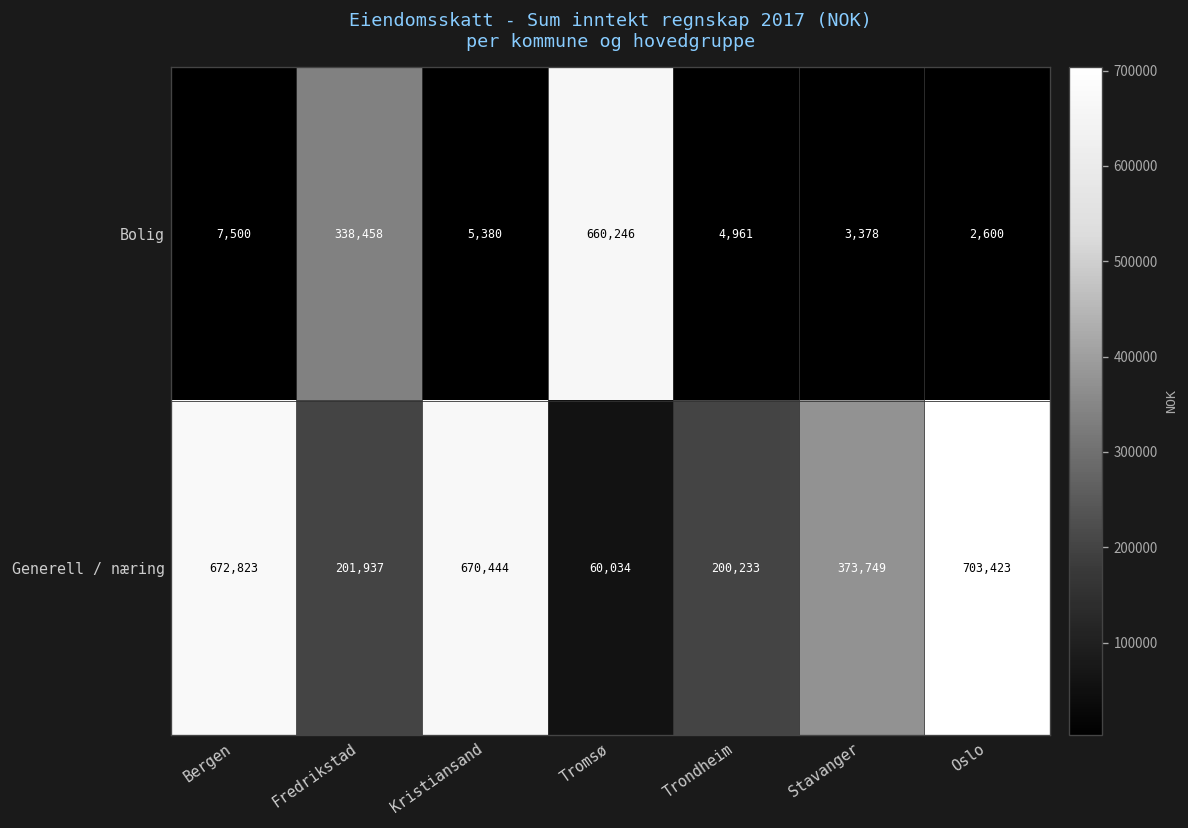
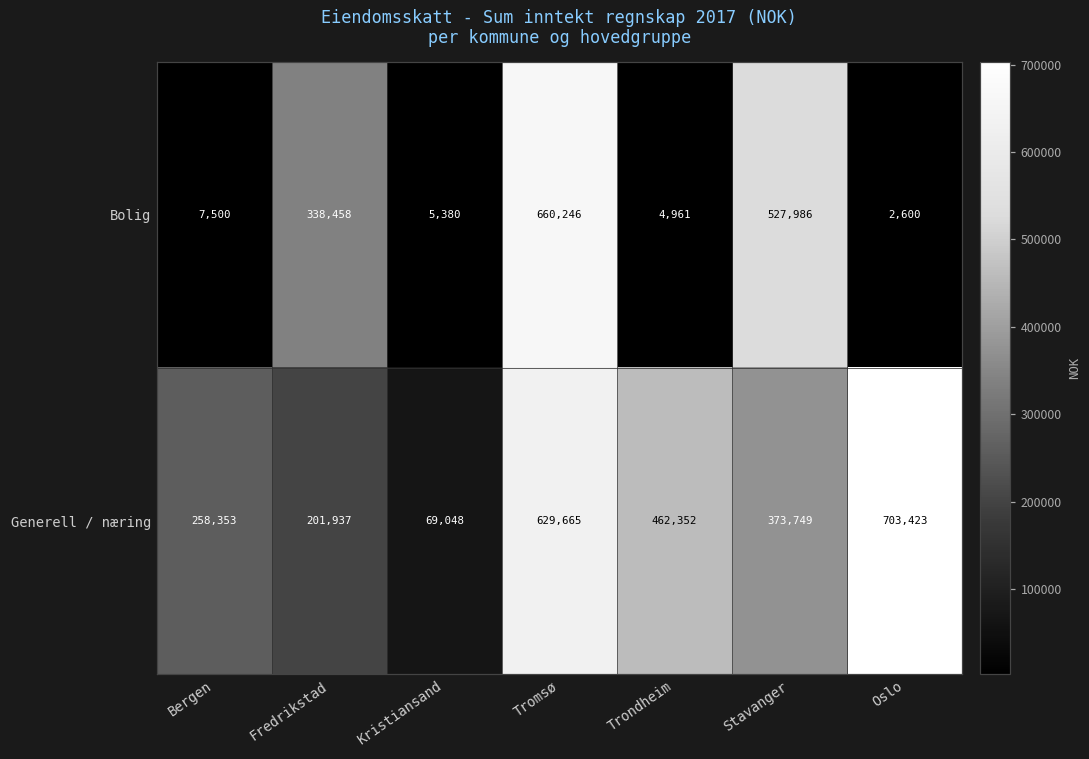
  {
    "Bolig": {
      "Bergen": "7,500",
      "Fredrikstad": "338,458",
      "Kristiansand": "5,380",
      "Tromsø": "660,246",
      "Trondheim": "4,961",
-     "Stavanger": "3,378",
+     "Stavanger": "527,986",
      "Oslo": "2,600"
    },
    "Generell / næring": {
-     "Bergen": "672,823",
+     "Bergen": "258,353",
      "Fredrikstad": "201,937",
-     "Kristiansand": "670,444",
-     "Tromsø": "60,034",
-     "Trondheim": "200,233",
+     "Kristiansand": "69,048",
+     "Tromsø": "629,665",
+     "Trondheim": "462,352",
      "Stavanger": "373,749",
      "Oslo": "703,423"
    }
  }
